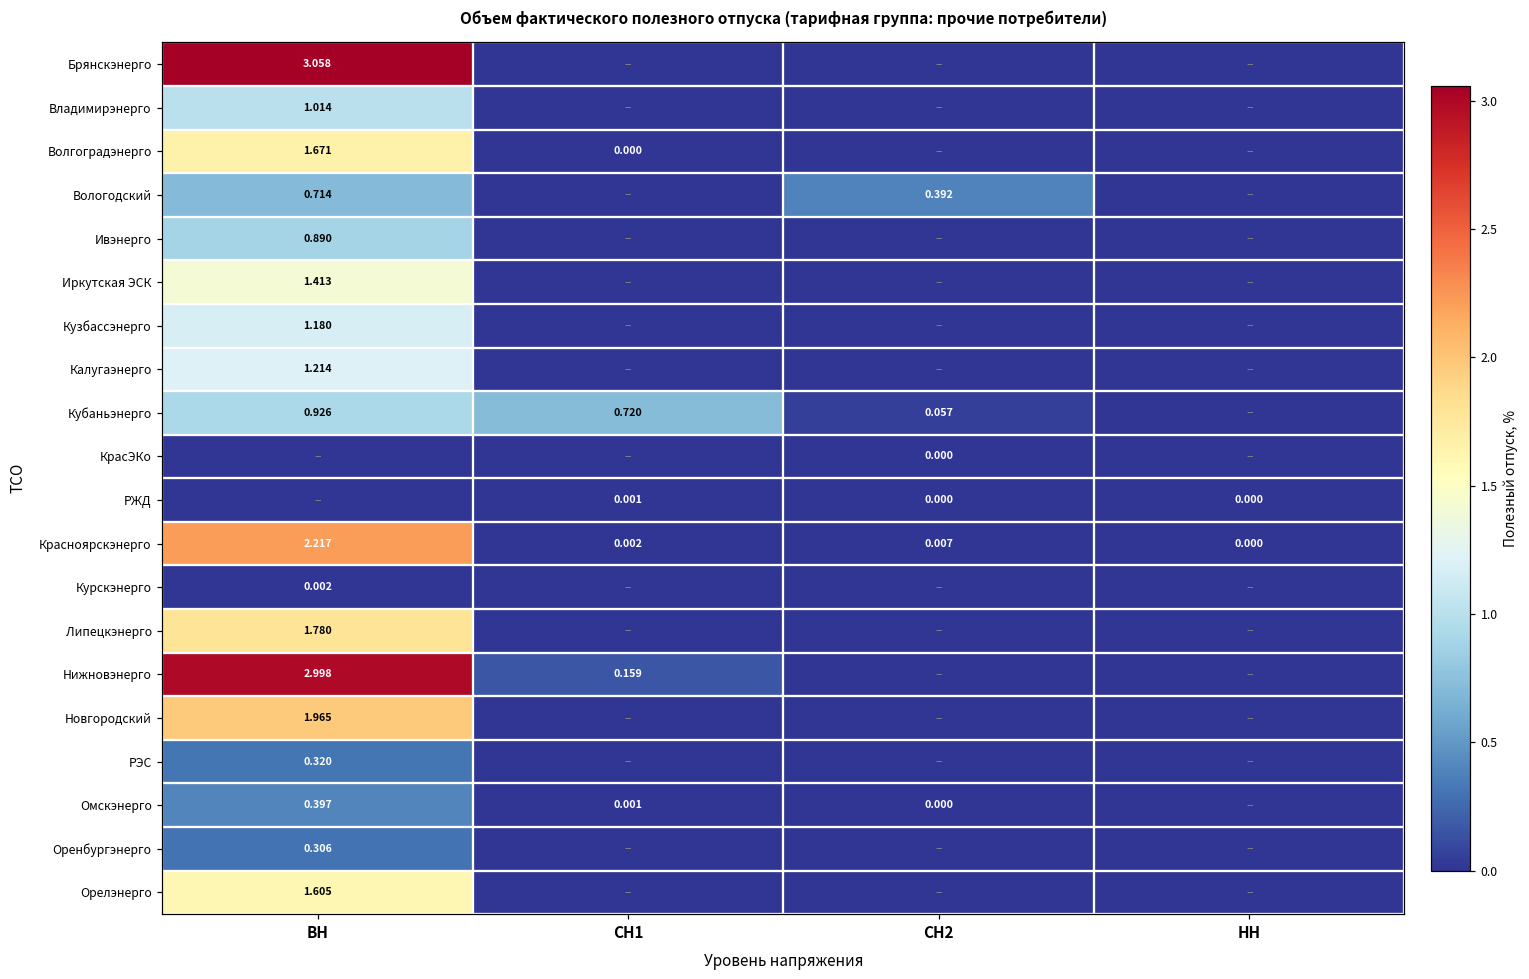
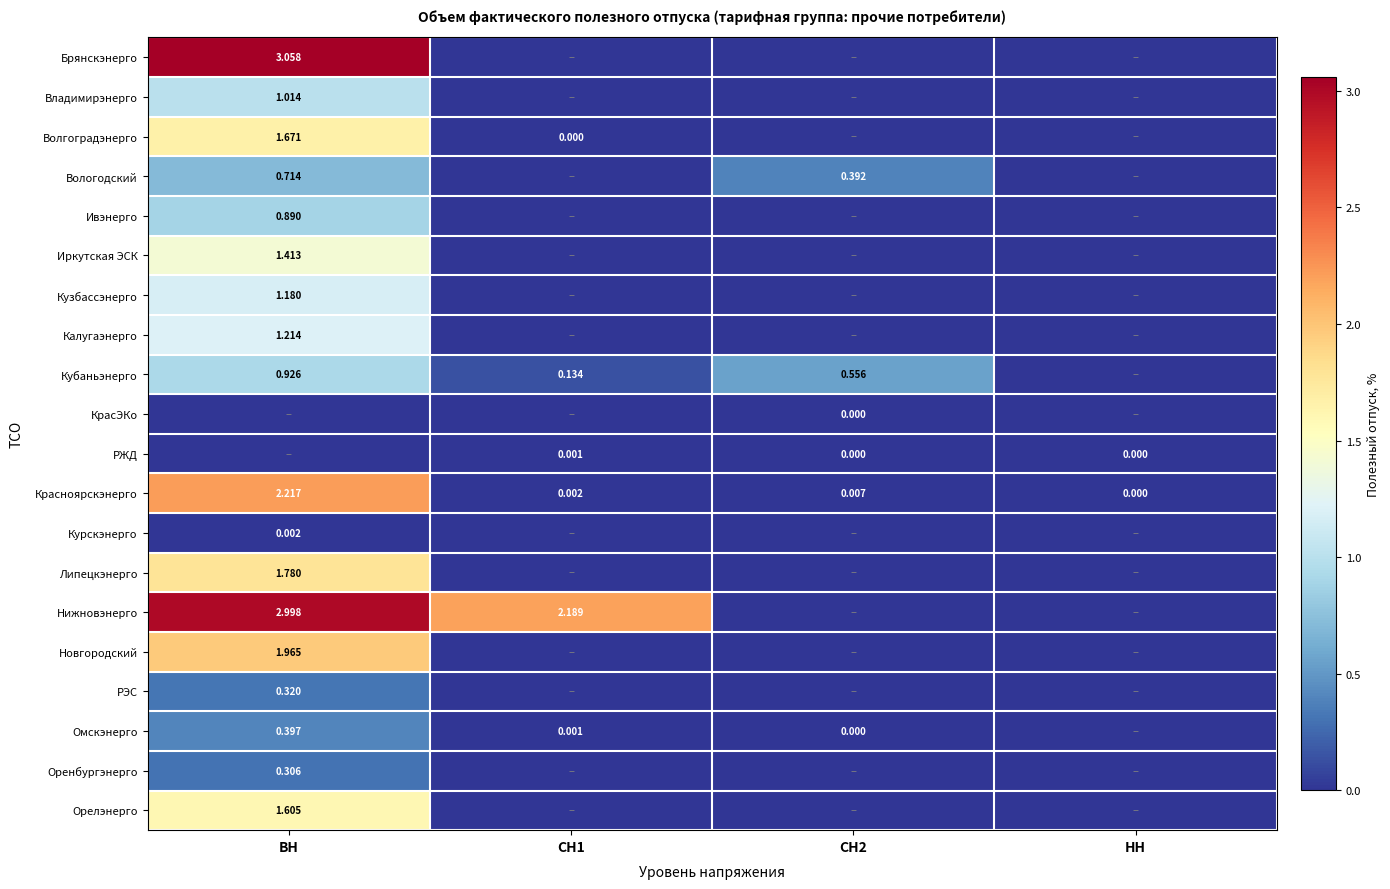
  {
    "Брянскэнерго": {
      "ВН": 3.058
    },
    "Владимирэнерго": {
      "ВН": 1.014
    },
    "Волгоградэнерго": {
      "ВН": 1.671,
      "СН1": 0.000
    },
    "Вологодский": {
      "ВН": 0.714,
      "СН2": 0.392
    },
    "Ивэнерго": {
      "ВН": 0.890
    },
    "Иркутская ЭСК": {
      "ВН": 1.413
    },
    "Кузбассэнерго": {
      "ВН": 1.180
    },
    "Калугаэнерго": {
      "ВН": 1.214
    },
    "Кубаньэнерго": {
      "ВН": 0.926,
-     "СН1": 0.720,
-     "СН2": 0.057
+     "СН1": 0.134,
+     "СН2": 0.556
    },
    "КрасЭКо": {
      "СН2": 0.000
    },
    "РЖД": {
      "СН1": 0.001,
      "СН2": 0.000,
      "НН": 0.000
    },
    "Красноярскэнерго": {
      "ВН": 2.217,
      "СН1": 0.002,
      "СН2": 0.007,
      "НН": 0.000
    },
    "Курскэнерго": {
      "ВН": 0.002
    },
    "Липецкэнерго": {
      "ВН": 1.780
    },
    "Нижновэнерго": {
      "ВН": 2.998,
-     "СН1": 0.159
+     "СН1": 2.189
    },
    "Новгородский": {
      "ВН": 1.965
    },
    "РЭС": {
      "ВН": 0.320
    },
    "Омскэнерго": {
      "ВН": 0.397,
      "СН1": 0.001,
      "СН2": 0.000
    },
    "Оренбургэнерго": {
      "ВН": 0.306
    },
    "Орелэнерго": {
      "ВН": 1.605
    }
  }
